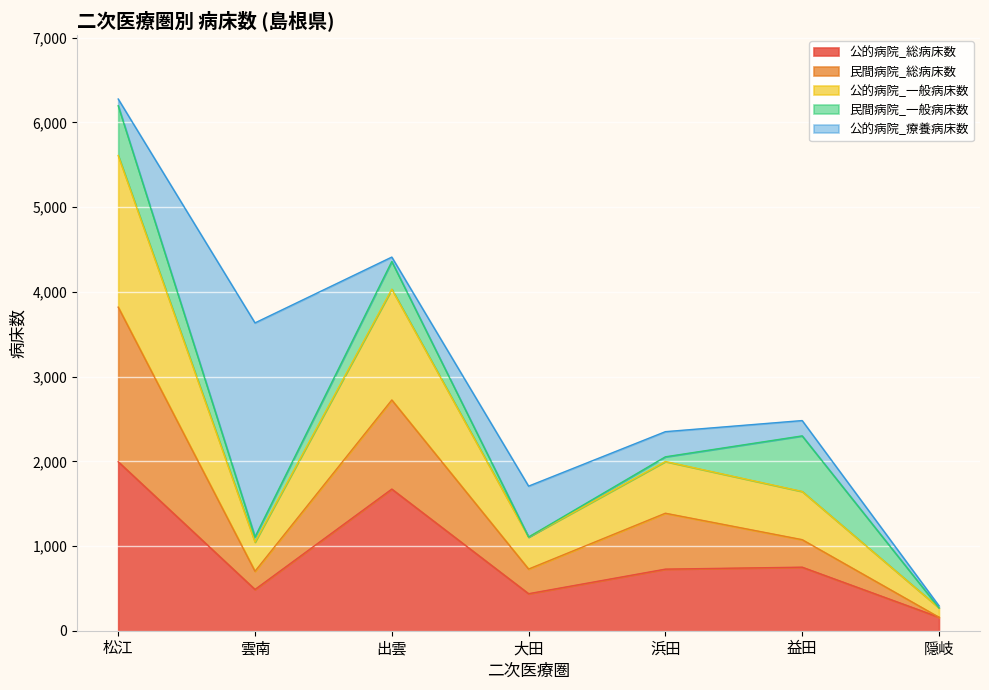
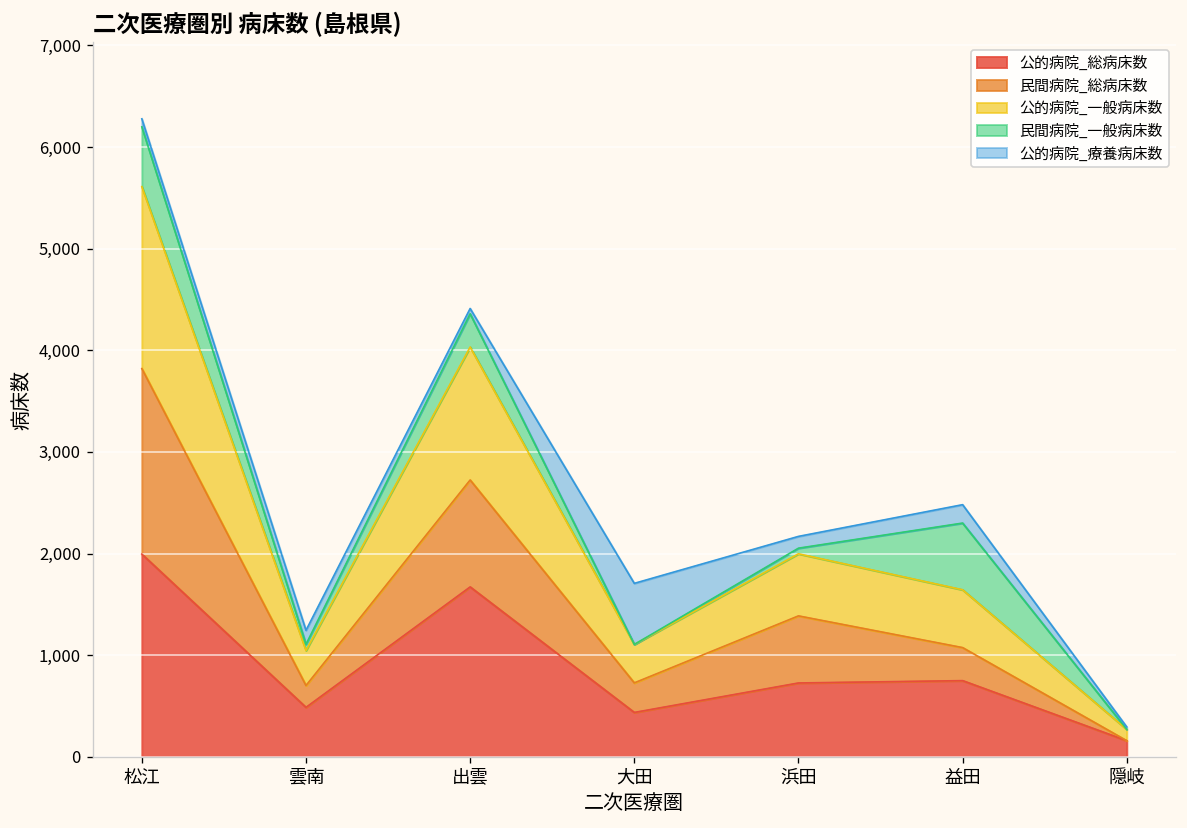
  {
    "公的病院_一般病床数": {
      "松江": "1,800",
      "雲南": "300",
      "出雲": "1,300",
      "浜田": "600",
      "益田": "600"
    },
    "民間病院_一般病床数": {
      "松江": "600",
      "雲南": "100",
      "出雲": "300",
      "浜田": "100",
      "益田": "700"
    },
    "公的病院_療養病床数": {
      "松江": "100",
-     "雲南": "2,500",
+     "雲南": "100",
      "出雲": "100",
      "大田": "600",
-     "浜田": "300",
+     "浜田": "100",
      "益田": "200"
    }
  }
